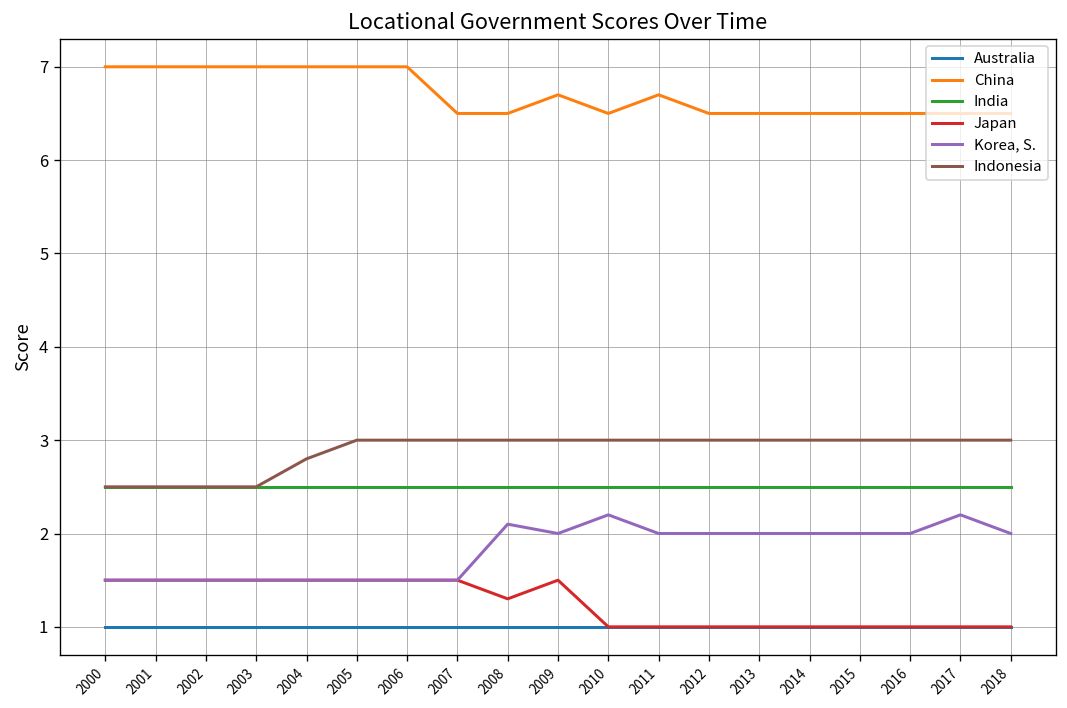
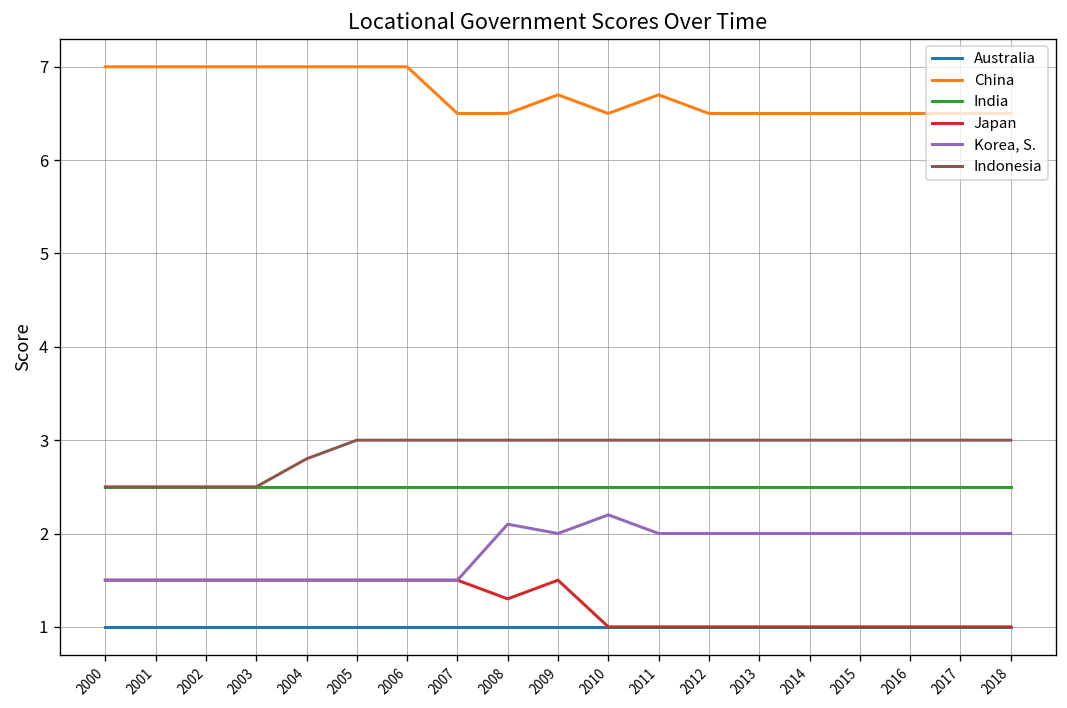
  {
    "Australia": {
      "2000": 1.0,
      "2001": 1.0,
      "2002": 1.0,
      "2003": 1.0,
      "2004": 1.0,
      "2005": 1.0,
      "2006": 1.0,
      "2007": 1.0,
      "2008": 1.0,
      "2009": 1.0
    },
    "China": {
      "2000": 7.0,
      "2001": 7.0,
      "2002": 7.0,
      "2003": 7.0,
      "2004": 7.0,
      "2005": 7.0,
      "2006": 7.0,
      "2007": 6.5,
      "2008": 6.5,
      "2009": 6.7,
      "2010": 6.5,
      "2011": 6.7,
      "2012": 6.5,
      "2013": 6.5,
      "2014": 6.5,
      "2015": 6.5,
      "2016": 6.5
    },
    "India": {
      "2004": 2.5,
      "2005": 2.5,
      "2006": 2.5,
      "2007": 2.5,
      "2008": 2.5,
      "2009": 2.5,
      "2010": 2.5,
      "2011": 2.5,
      "2012": 2.5,
      "2013": 2.5,
      "2014": 2.5,
      "2015": 2.5,
      "2016": 2.5,
      "2017": 2.5,
      "2018": 2.5
    },
    "Japan": {
      "2008": 1.3,
      "2009": 1.5
    },
    "Korea, S.": {
      "2008": 2.1,
      "2009": 2.0,
      "2010": 2.2,
      "2011": 2.0,
      "2012": 2.0,
      "2013": 2.0,
      "2014": 2.0,
      "2015": 2.0,
      "2016": 2.0,
-     "2017": 2.2,
+     "2017": 2.0,
      "2018": 2.0
    },
    "Indonesia": {
      "2004": 2.8,
      "2005": 3.0,
      "2006": 3.0,
      "2007": 3.0,
      "2008": 3.0,
      "2009": 3.0,
      "2010": 3.0,
      "2011": 3.0,
      "2012": 3.0,
      "2013": 3.0,
      "2014": 3.0,
      "2015": 3.0,
      "2016": 3.0,
      "2017": 3.0,
      "2018": 3.0
    }
  }
